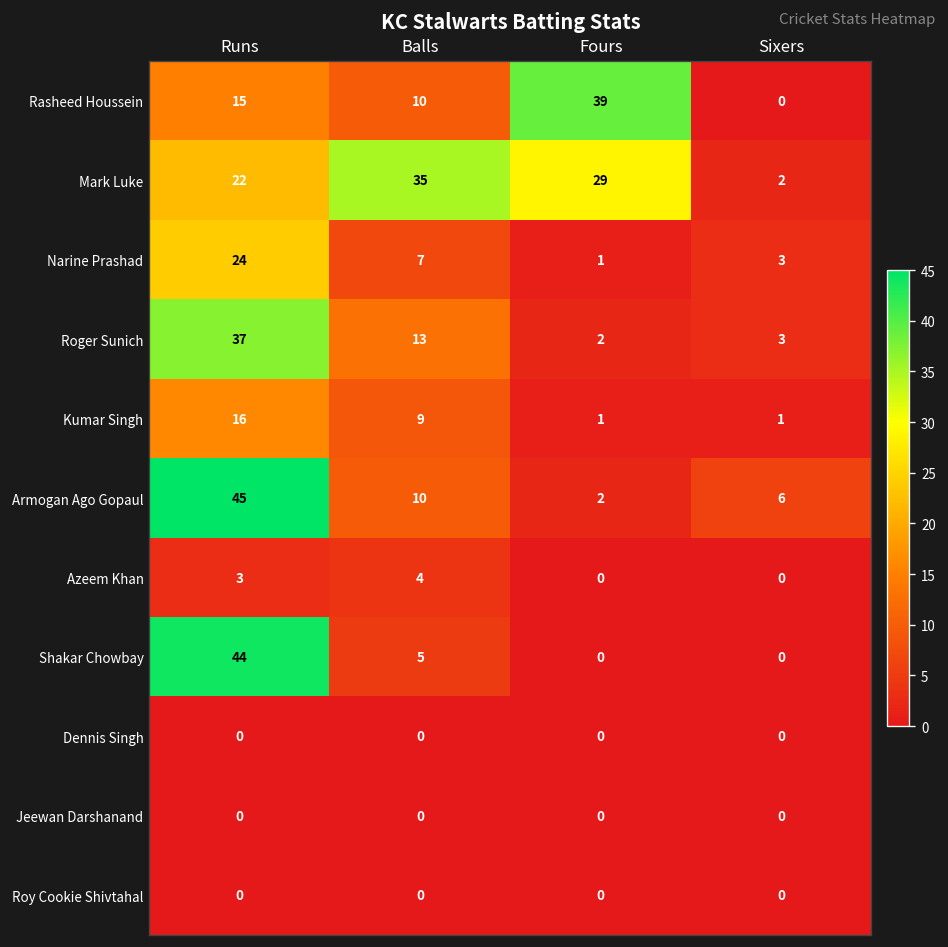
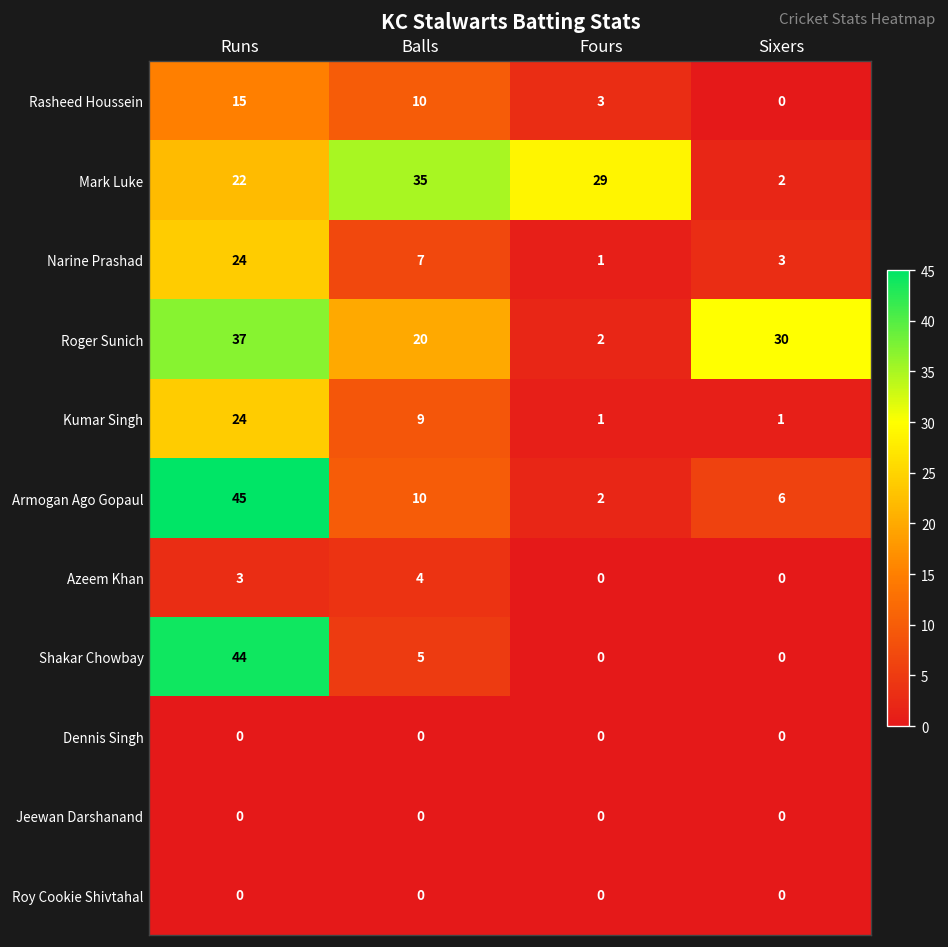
  {
    "Rasheed Houssein": {
      "Runs": 15,
      "Balls": 10,
-     "Fours": 39,
+     "Fours": 3,
      "Sixers": 0
    },
    "Mark Luke": {
      "Runs": 22,
      "Balls": 35,
      "Fours": 29,
      "Sixers": 2
    },
    "Narine Prashad": {
      "Runs": 24,
      "Balls": 7,
      "Fours": 1,
      "Sixers": 3
    },
    "Roger Sunich": {
      "Runs": 37,
-     "Balls": 13,
+     "Balls": 20,
      "Fours": 2,
-     "Sixers": 3
+     "Sixers": 30
    },
    "Kumar Singh": {
-     "Runs": 16,
+     "Runs": 24,
      "Balls": 9,
      "Fours": 1,
      "Sixers": 1
    },
    "Armogan Ago Gopaul": {
      "Runs": 45,
      "Balls": 10,
      "Fours": 2,
      "Sixers": 6
    },
    "Azeem Khan": {
      "Runs": 3,
      "Balls": 4,
      "Fours": 0,
      "Sixers": 0
    },
    "Shakar Chowbay": {
      "Runs": 44,
      "Balls": 5,
      "Fours": 0,
      "Sixers": 0
    },
    "Dennis Singh": {
      "Runs": 0,
      "Balls": 0,
      "Fours": 0,
      "Sixers": 0
    },
    "Jeewan Darshanand": {
      "Runs": 0,
      "Balls": 0,
      "Fours": 0,
      "Sixers": 0
    },
    "Roy Cookie Shivtahal": {
      "Runs": 0,
      "Balls": 0,
      "Fours": 0,
      "Sixers": 0
    }
  }
